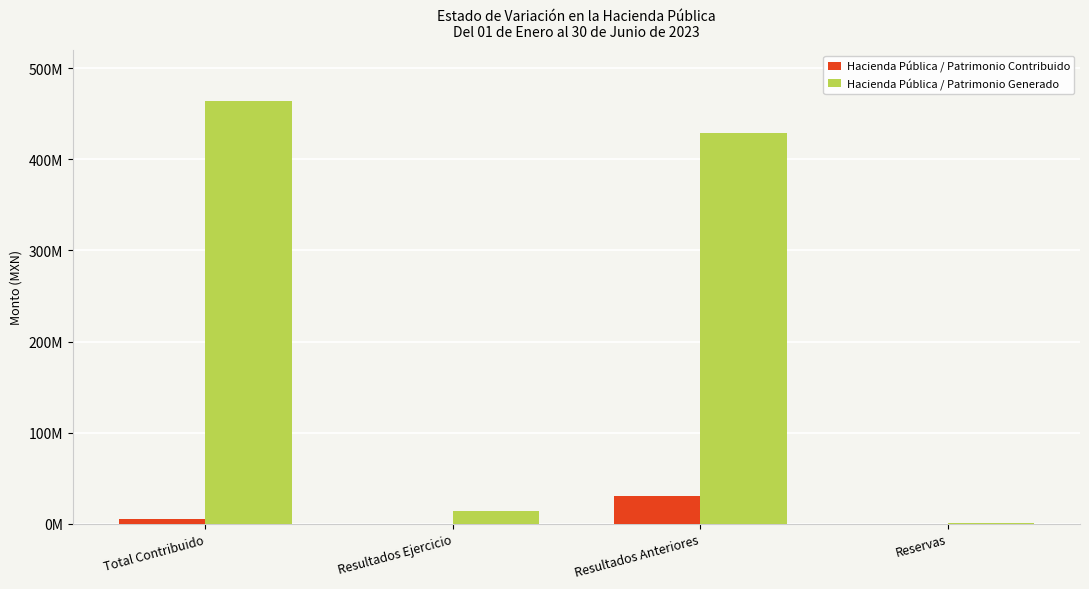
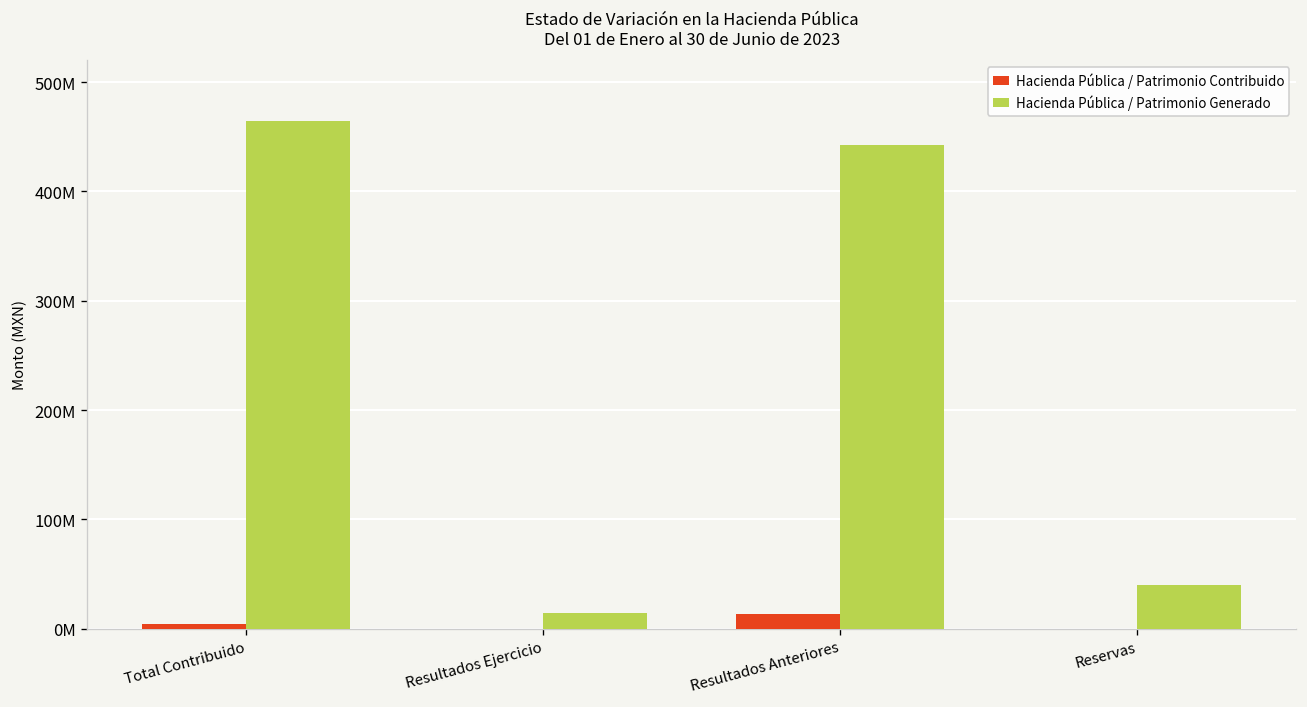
  {
    "Hacienda Pública / Patrimonio Contribuido": {
      "Total Contribuido": 0,
      "Resultados Ejercicio": 0,
-     "Resultados Anteriores": 30000000,
+     "Resultados Anteriores": 10000000,
      "Reservas": 0
    },
    "Hacienda Pública / Patrimonio Generado": {
      "Total Contribuido": 460000000,
      "Resultados Ejercicio": 10000000,
-     "Resultados Anteriores": 430000000,
-     "Reservas": 0
+     "Resultados Anteriores": 440000000,
+     "Reservas": 40000000
    }
  }
